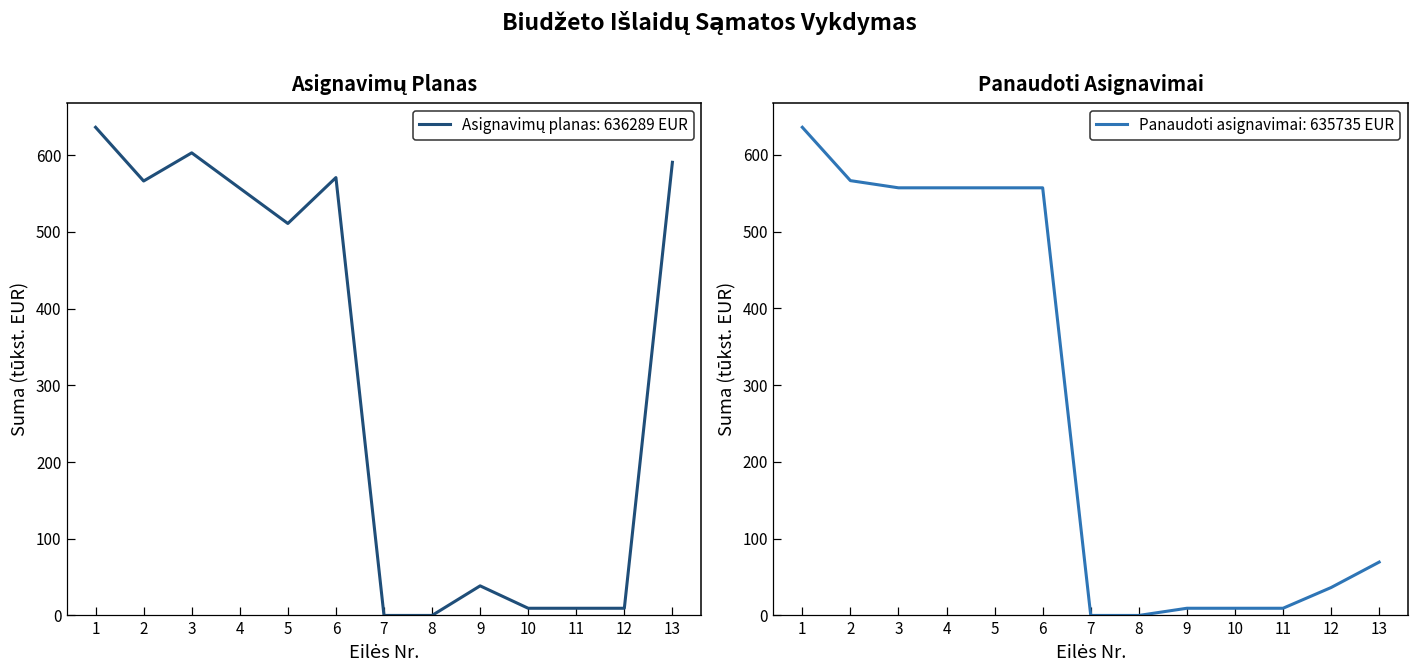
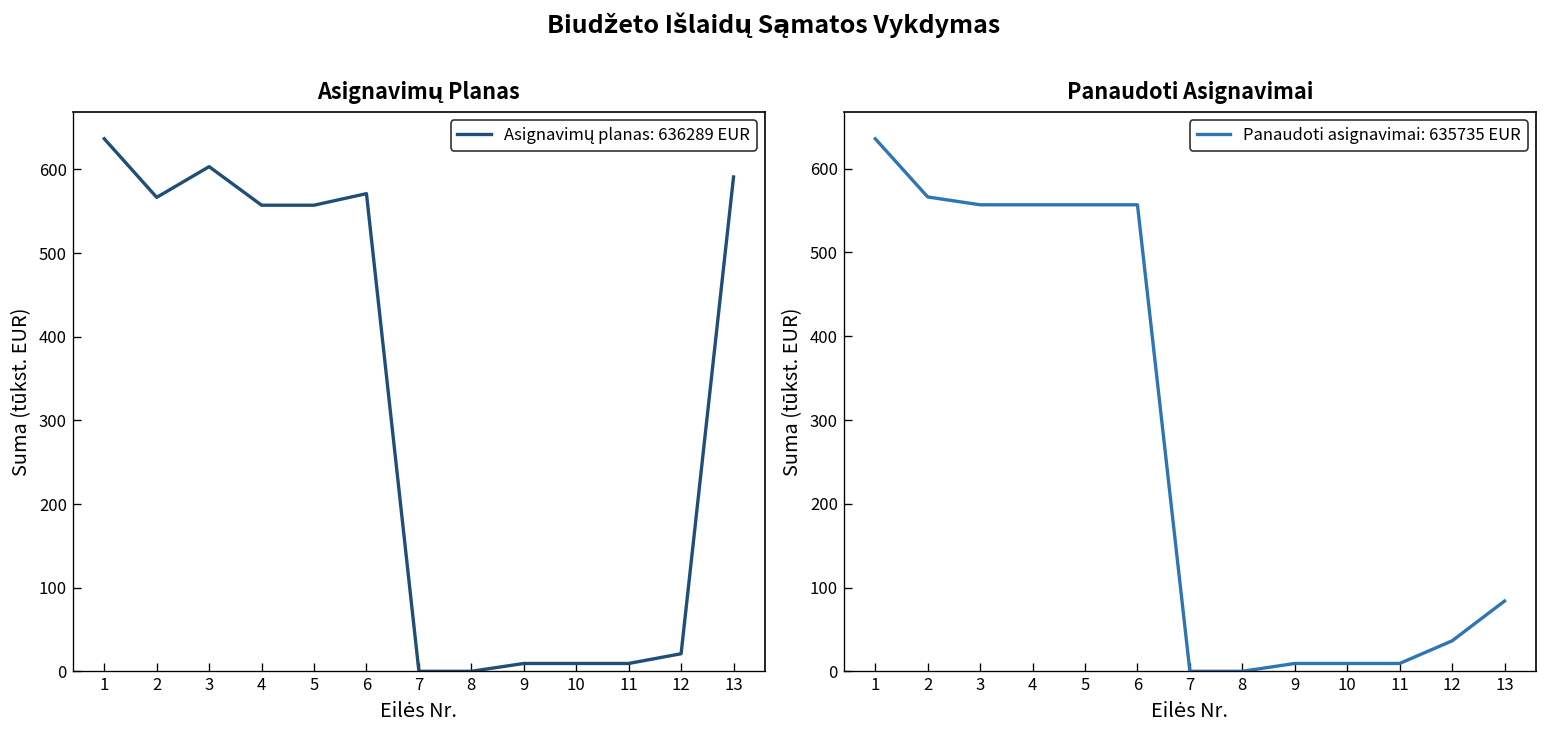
  {
    "Asignavimų Planas": {
      "1": 640,
      "2": 570,
      "3": 600,
      "4": 560,
-     "5": 510,
+     "5": 560,
      "6": 570,
      "7": 0,
      "8": 0,
-     "9": 40,
+     "9": 10,
      "10": 10,
      "11": 10,
-     "12": 10,
+     "12": 20,
      "13": 590
    },
    "Panaudoti Asignavimai": {
      "1": 640,
      "2": 570,
      "3": 560,
      "4": 560,
      "5": 560,
      "6": 560,
      "7": 0,
      "8": 0,
      "9": 10,
      "10": 10,
      "11": 10,
      "12": 40,
-     "13": 70
+     "13": 80
    }
  }
